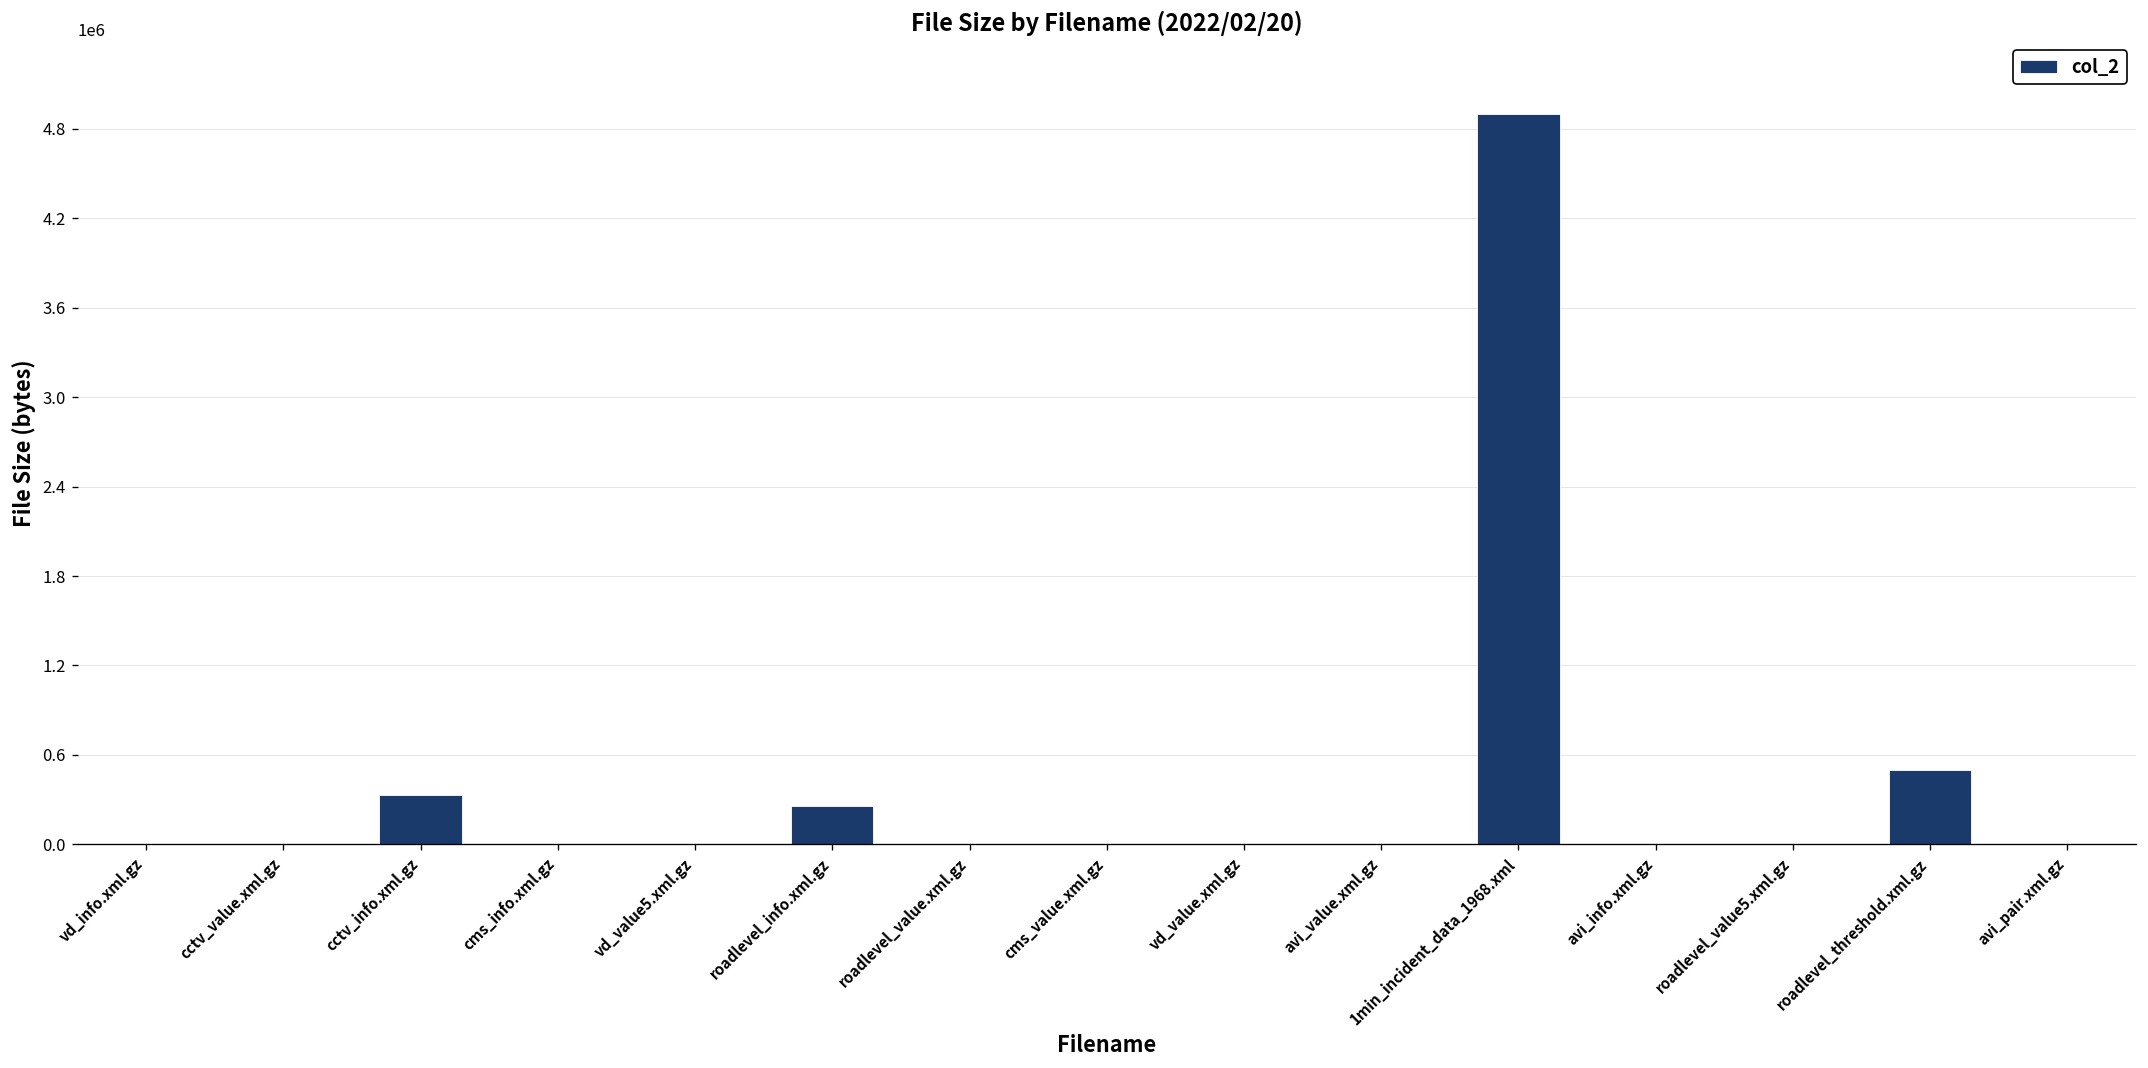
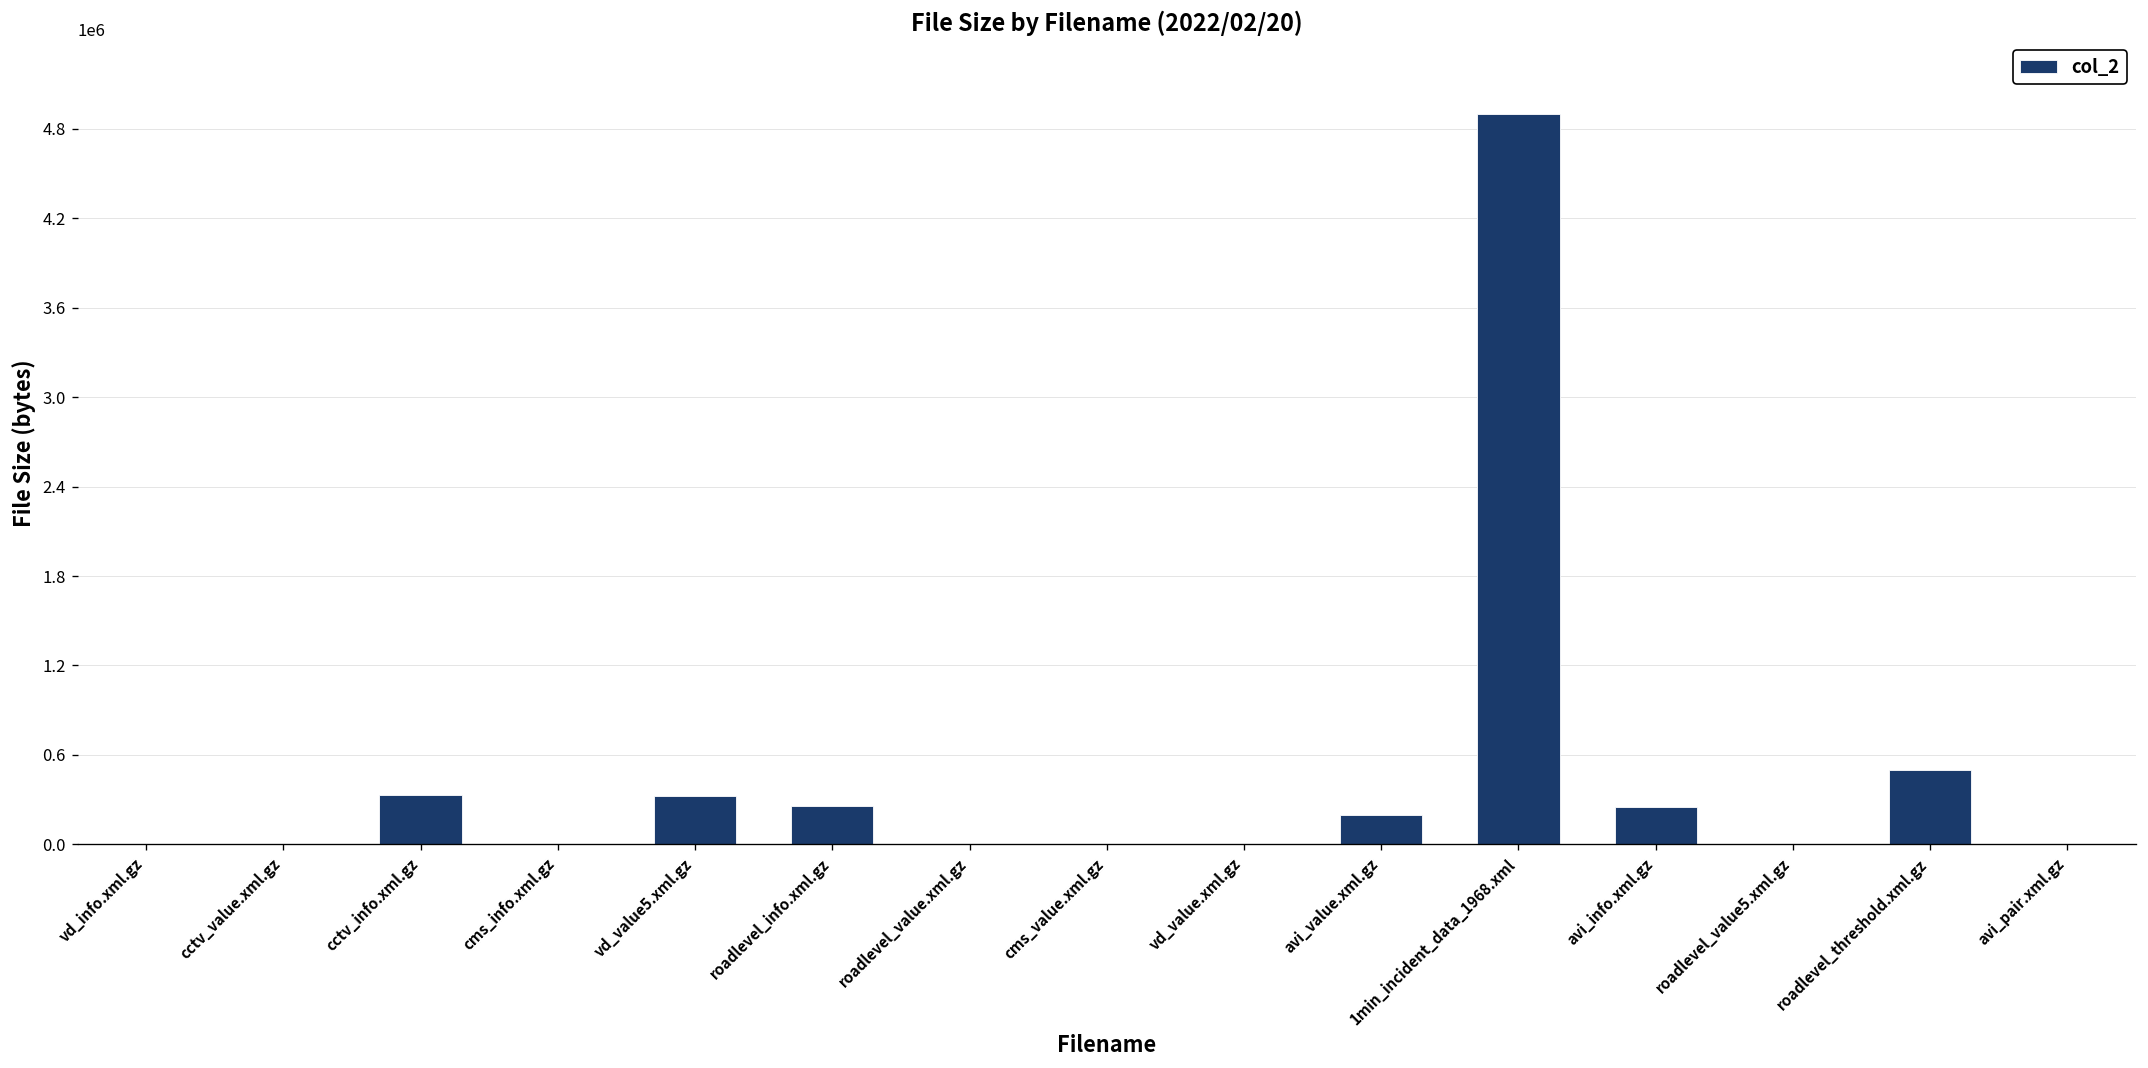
  {
    "cctv_info.xml.gz": 330000,
-   "vd_value5.xml.gz": 0,
+   "vd_value5.xml.gz": 330000,
    "roadlevel_info.xml.gz": 260000,
-   "avi_value.xml.gz": 0,
+   "avi_value.xml.gz": 190000,
    "1min_incident_data_1968.xml": 4900000,
-   "avi_info.xml.gz": 0,
+   "avi_info.xml.gz": 250000,
    "roadlevel_threshold.xml.gz": 500000
  }
